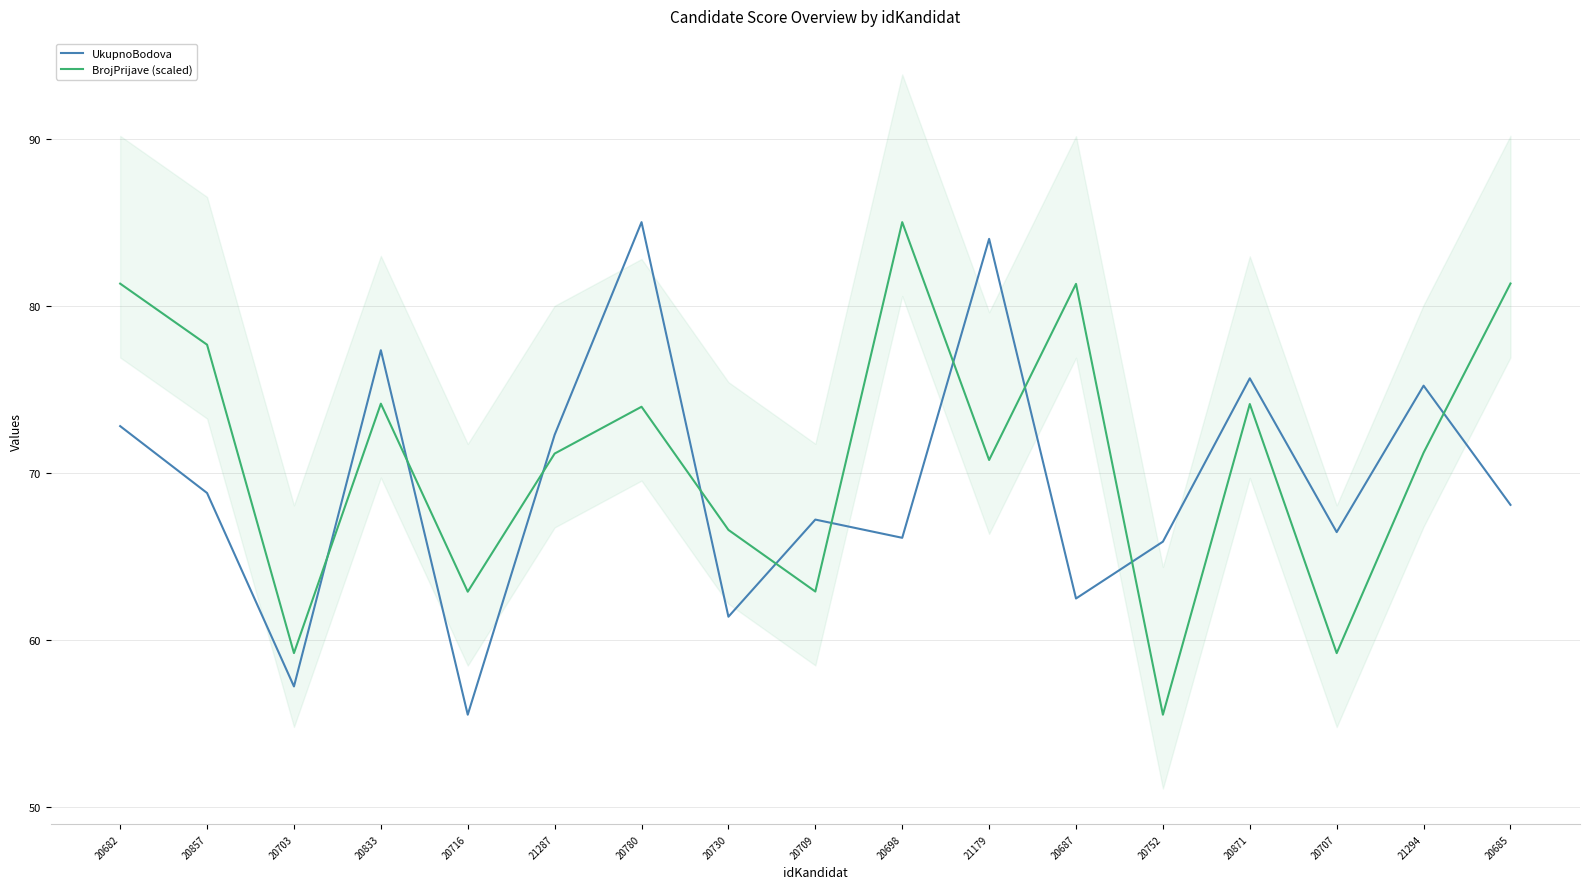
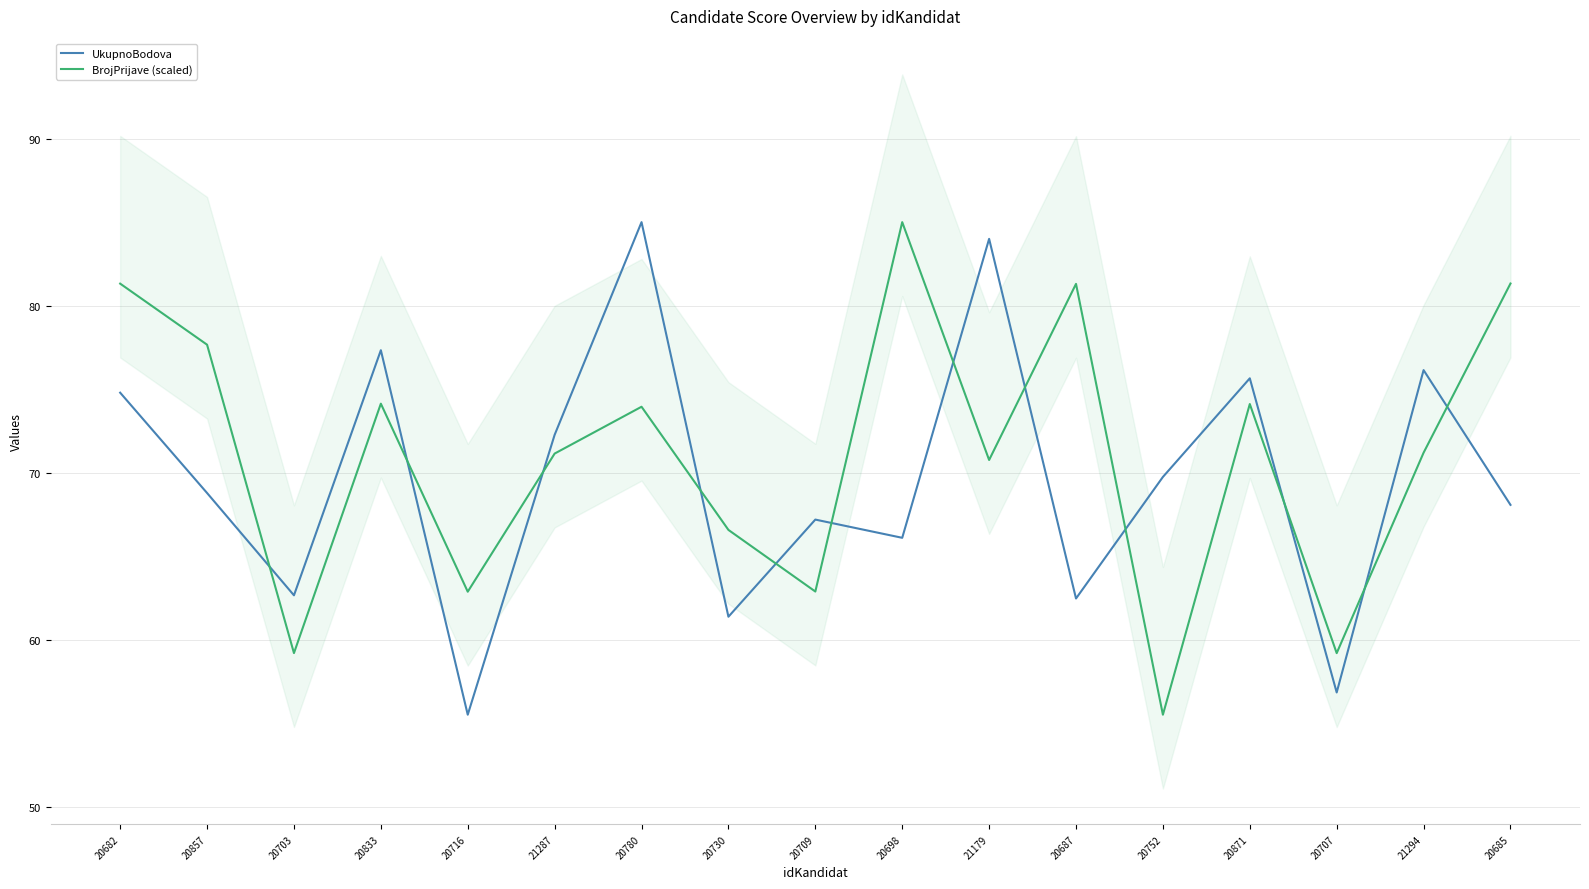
  {
    "UkupnoBodova": {
-     "20682": 72.8,
+     "20682": 74.8,
      "20857": 68.8,
-     "20703": 57.2,
+     "20703": 62.7,
      "20833": 77.3,
      "20716": 55.5,
      "21287": 72.3,
      "20780": 85.0,
      "20730": 61.4,
      "20709": 67.2,
      "20698": 66.1,
      "21179": 84.0,
      "20687": 62.5,
-     "20752": 65.9,
+     "20752": 69.8,
      "20871": 75.7,
-     "20707": 66.5,
-     "21294": 75.2,
+     "20707": 56.9,
+     "21294": 76.2,
      "20685": 68.1
    }
  }
